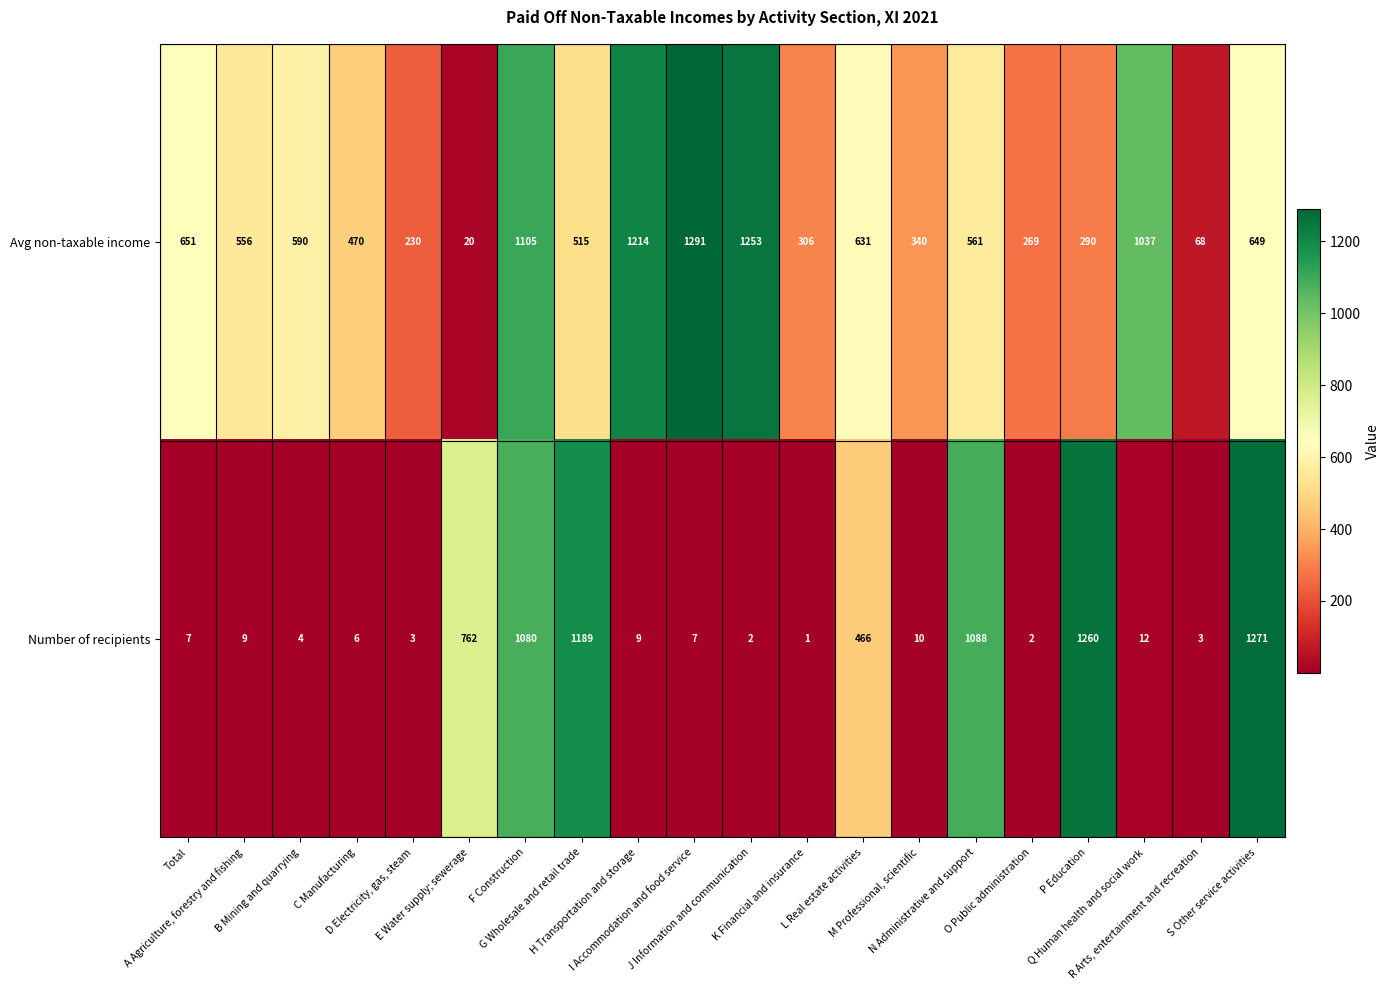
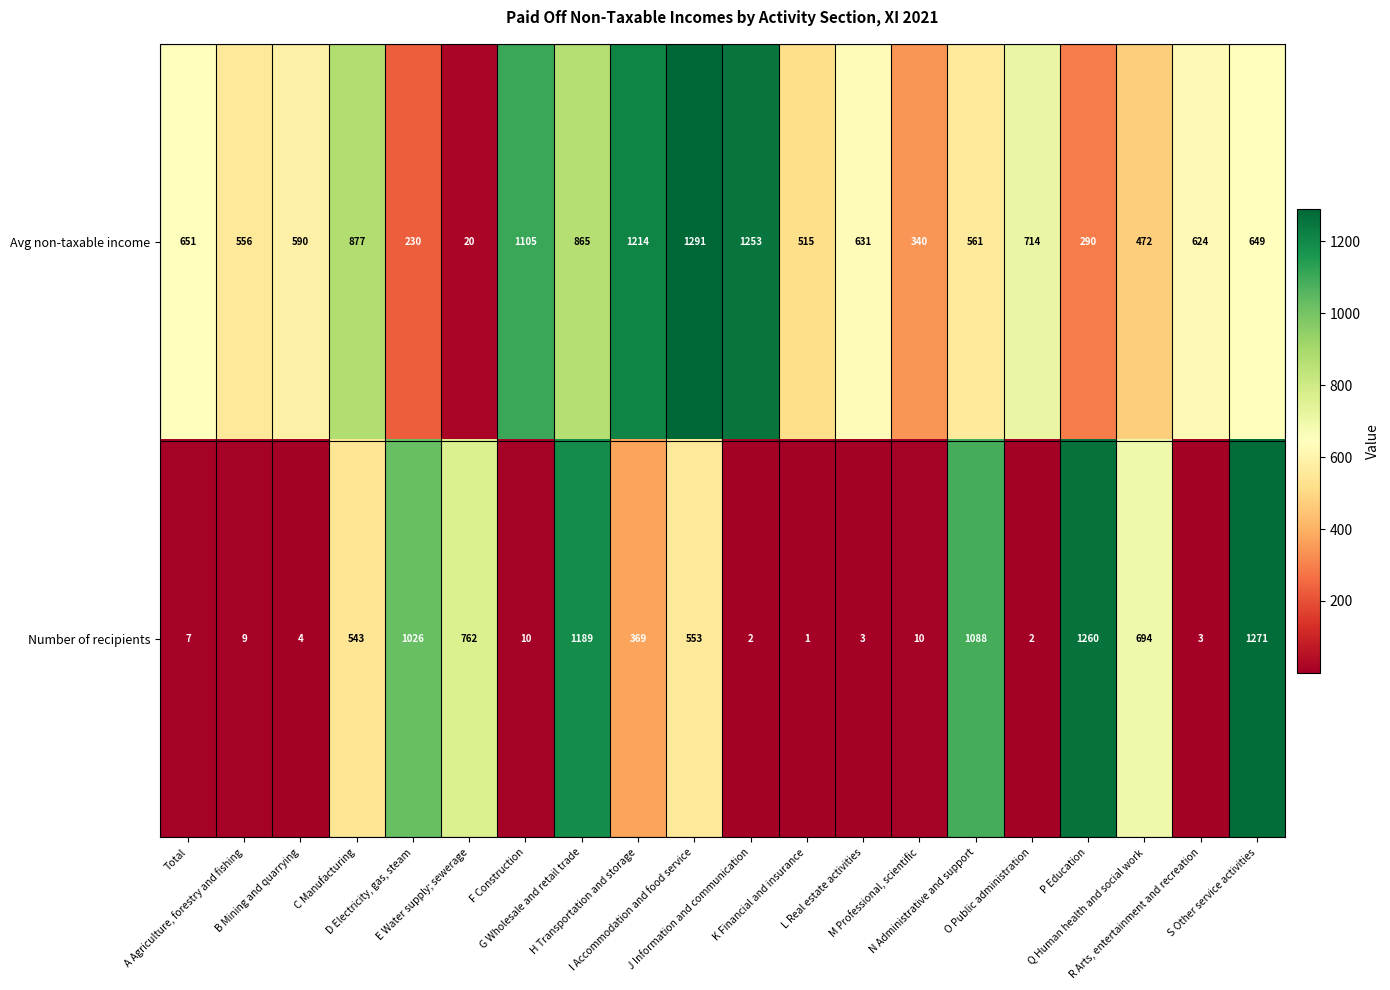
  {
    "Avg non-taxable income": {
      "Total": 651,
      "A Agriculture, forestry and fishing": 556,
      "B Mining and quarrying": 590,
-     "C Manufacturing": 470,
+     "C Manufacturing": 877,
      "D Electricity, gas, steam": 230,
      "E Water supply; sewerage": 20,
      "F Construction": 1105,
-     "G Wholesale and retail trade": 515,
+     "G Wholesale and retail trade": 865,
      "H Transportation and storage": 1214,
      "I Accommodation and food service": 1291,
      "J Information and communication": 1253,
-     "K Financial and insurance": 306,
+     "K Financial and insurance": 515,
      "L Real estate activities": 631,
      "M Professional, scientific": 340,
      "N Administrative and support": 561,
-     "O Public administration": 269,
+     "O Public administration": 714,
      "P Education": 290,
-     "Q Human health and social work": 1037,
-     "R Arts, entertainment and recreation": 68,
+     "Q Human health and social work": 472,
+     "R Arts, entertainment and recreation": 624,
      "S Other service activities": 649
    },
    "Number of recipients": {
      "Total": 7,
      "A Agriculture, forestry and fishing": 9,
      "B Mining and quarrying": 4,
-     "C Manufacturing": 6,
-     "D Electricity, gas, steam": 3,
+     "C Manufacturing": 543,
+     "D Electricity, gas, steam": 1026,
      "E Water supply; sewerage": 762,
-     "F Construction": 1080,
+     "F Construction": 10,
      "G Wholesale and retail trade": 1189,
-     "H Transportation and storage": 9,
-     "I Accommodation and food service": 7,
+     "H Transportation and storage": 369,
+     "I Accommodation and food service": 553,
      "J Information and communication": 2,
      "K Financial and insurance": 1,
-     "L Real estate activities": 466,
+     "L Real estate activities": 3,
      "M Professional, scientific": 10,
      "N Administrative and support": 1088,
      "O Public administration": 2,
      "P Education": 1260,
-     "Q Human health and social work": 12,
+     "Q Human health and social work": 694,
      "R Arts, entertainment and recreation": 3,
      "S Other service activities": 1271
    }
  }
